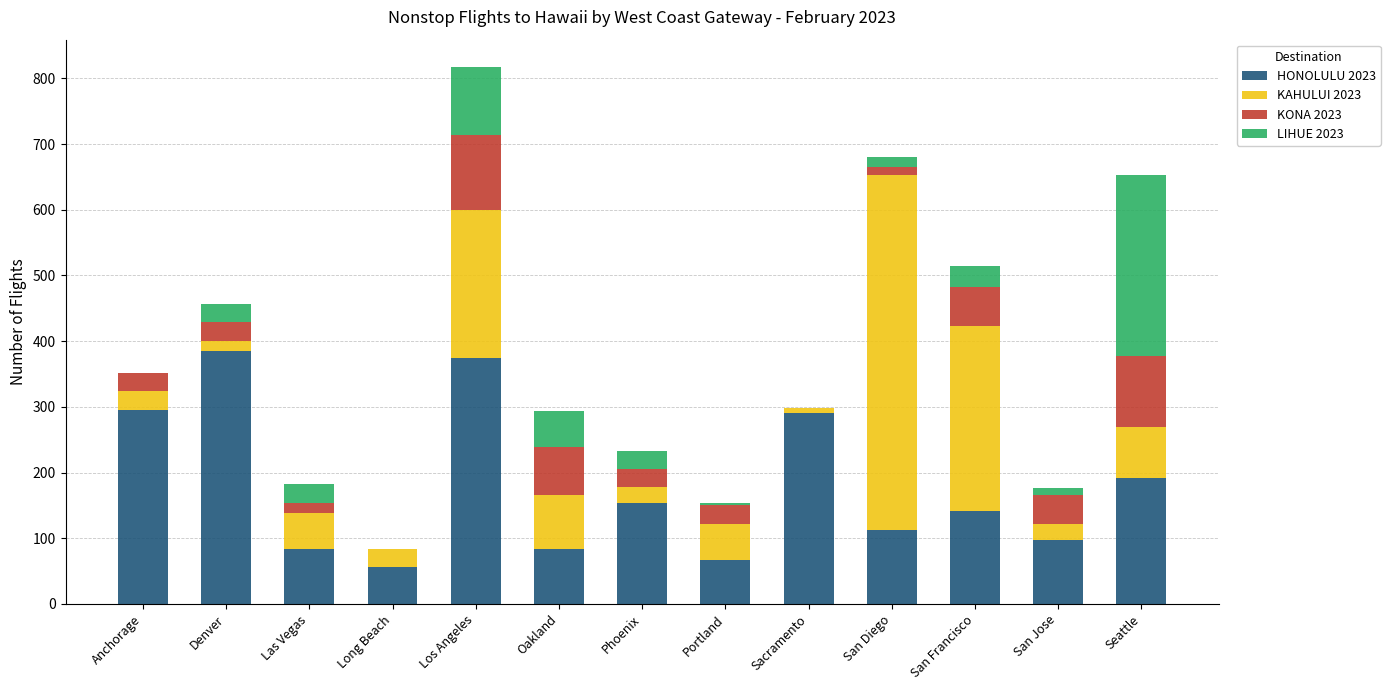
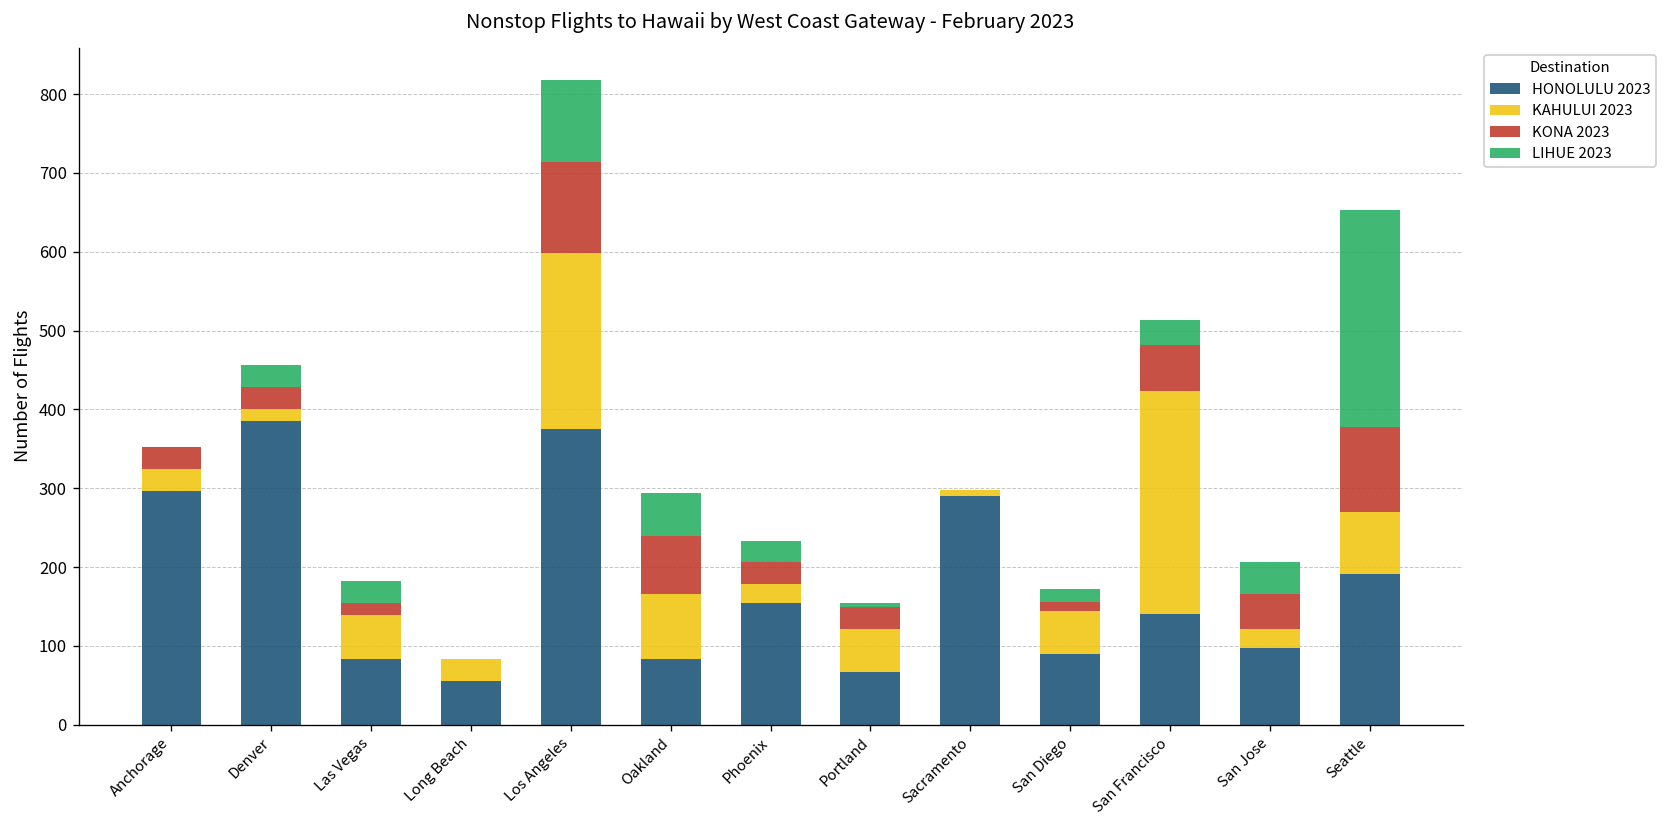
  {
    "HONOLULU 2023": {
      "Anchorage": 300,
      "Denver": 390,
      "Las Vegas": 80,
      "Long Beach": 60,
      "Los Angeles": 380,
      "Oakland": 80,
      "Phoenix": 150,
      "Portland": 70,
      "Sacramento": 290,
-     "San Diego": 110,
+     "San Diego": 90,
      "San Francisco": 140,
      "San Jose": 100,
      "Seattle": 190
    },
    "KAHULUI 2023": {
      "Anchorage": 30,
      "Denver": 20,
      "Las Vegas": 60,
      "Long Beach": 30,
      "Los Angeles": 220,
      "Oakland": 80,
      "Phoenix": 20,
      "Portland": 60,
      "Sacramento": 10,
-     "San Diego": 540,
+     "San Diego": 50,
      "San Francisco": 280,
      "San Jose": 20,
      "Seattle": 80
    },
    "KONA 2023": {
      "Anchorage": 30,
      "Denver": 30,
      "Las Vegas": 20,
      "Long Beach": 0,
      "Los Angeles": 120,
      "Oakland": 70,
      "Phoenix": 30,
      "Portland": 30,
      "Sacramento": 0,
      "San Diego": 10,
      "San Francisco": 60,
      "San Jose": 40,
      "Seattle": 110
    },
    "LIHUE 2023": {
      "Anchorage": 0,
      "Denver": 30,
      "Las Vegas": 30,
      "Long Beach": 0,
      "Los Angeles": 100,
      "Oakland": 60,
      "Phoenix": 30,
      "Portland": 0,
      "Sacramento": 0,
      "San Diego": 20,
      "San Francisco": 30,
-     "San Jose": 10,
+     "San Jose": 40,
      "Seattle": 280
    }
  }
